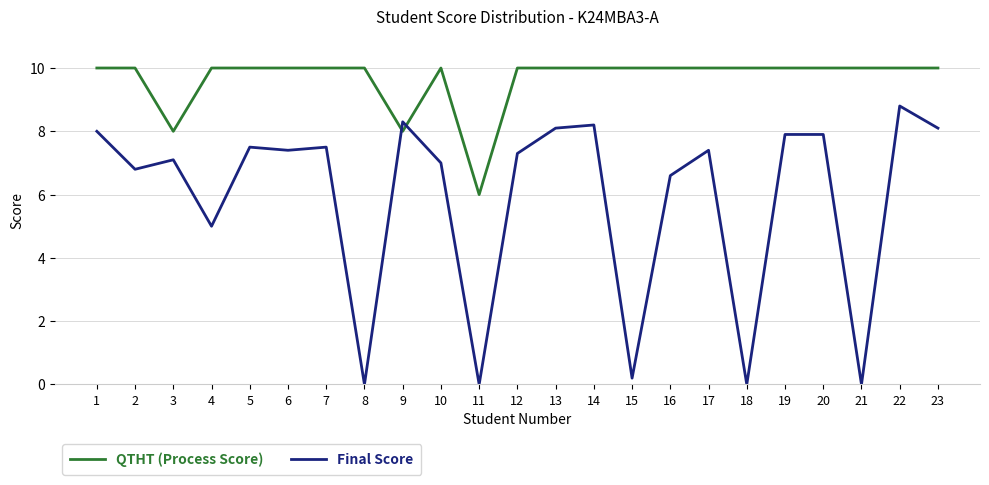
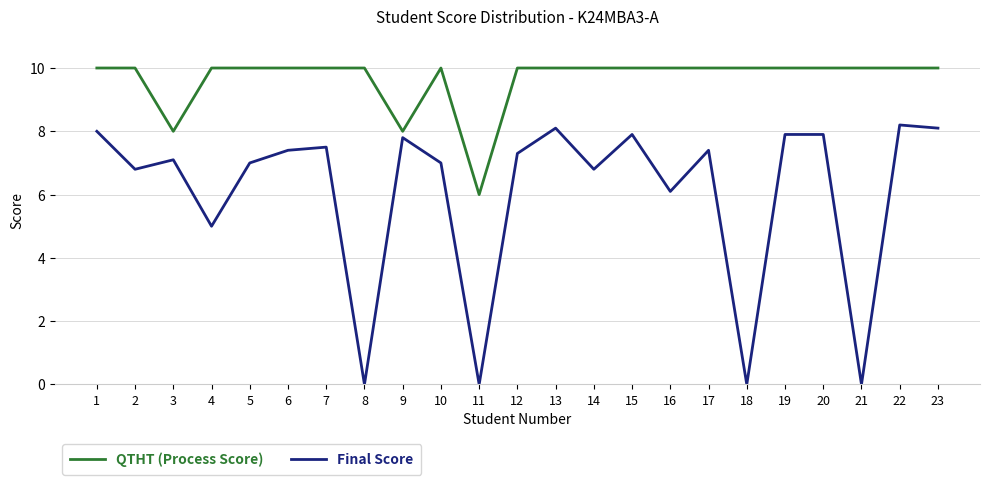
  {
    "QTHT (Process Score)": {
      "1": 10.0,
      "2": 10.0,
      "3": 8.0,
      "4": 10.0,
      "5": 10.0,
      "6": 10.0,
      "7": 10.0,
      "8": 10.0,
      "9": 8.0,
      "10": 10.0,
      "11": 6.0,
      "12": 10.0,
      "13": 10.0,
      "14": 10.0,
      "15": 10.0,
      "16": 10.0,
      "17": 10.0,
      "18": 10.0,
      "19": 10.0,
      "20": 10.0,
      "21": 10.0,
      "22": 10.0,
      "23": 10.0
    },
    "Final Score": {
      "1": 8.0,
      "2": 6.8,
      "3": 7.1,
      "4": 5.0,
-     "5": 7.5,
+     "5": 7.0,
      "6": 7.4,
      "7": 7.5,
      "8": 0.0,
-     "9": 8.3,
+     "9": 7.8,
      "10": 7.0,
      "11": 0.0,
      "12": 7.3,
      "13": 8.1,
-     "14": 8.2,
-     "15": 0.2,
-     "16": 6.6,
+     "14": 6.8,
+     "15": 7.9,
+     "16": 6.1,
      "17": 7.4,
      "18": 0.0,
      "19": 7.9,
      "20": 7.9,
      "21": 0.0,
-     "22": 8.8,
+     "22": 8.2,
      "23": 8.1
    }
  }
